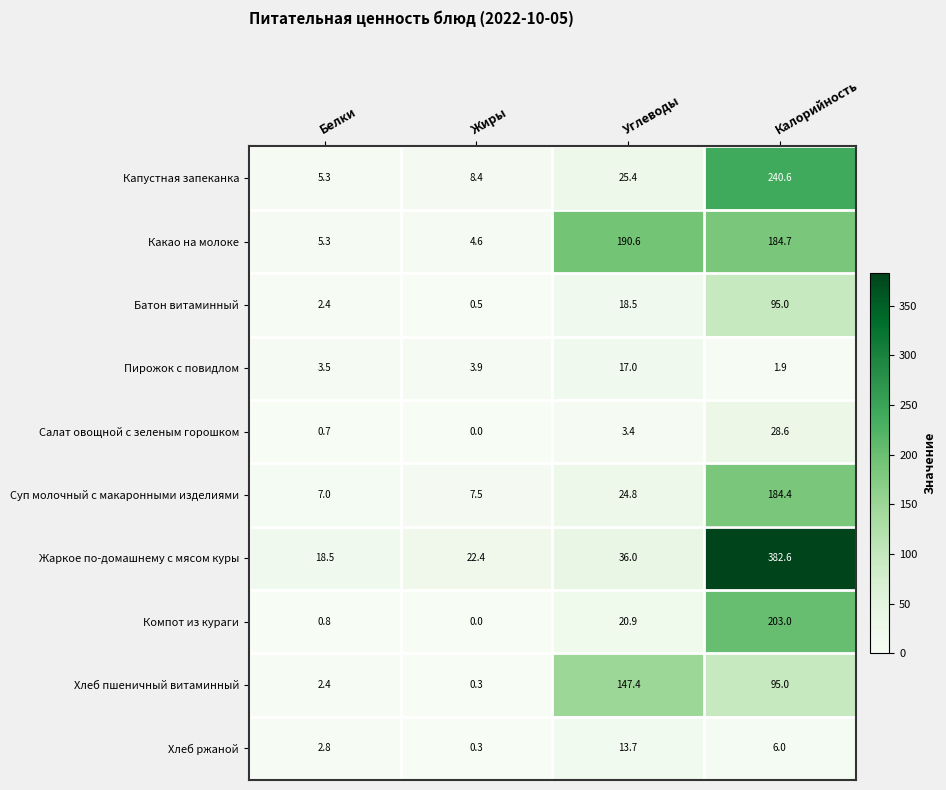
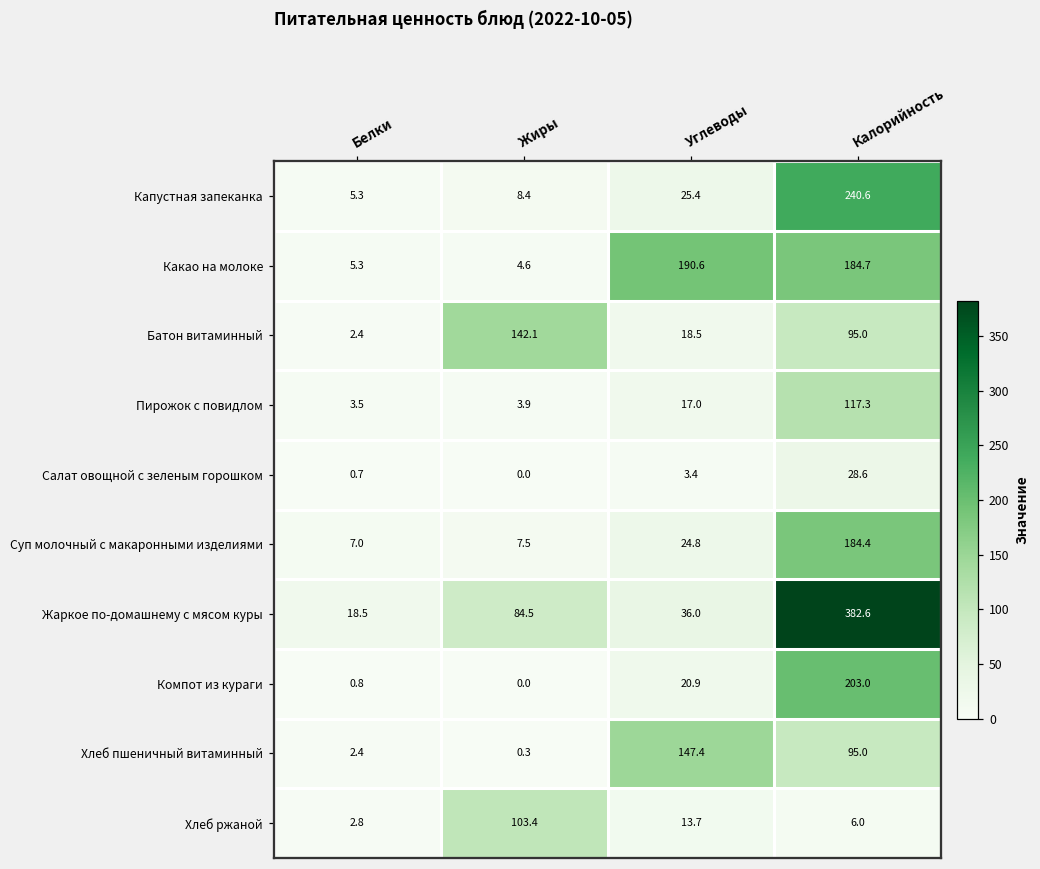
  {
    "Капустная запеканка": {
      "Белки": 5.3,
      "Жиры": 8.4,
      "Углеводы": 25.4,
      "Калорийность": 240.6
    },
    "Какао на молоке": {
      "Белки": 5.3,
      "Жиры": 4.6,
      "Углеводы": 190.6,
      "Калорийность": 184.7
    },
    "Батон витаминный": {
      "Белки": 2.4,
-     "Жиры": 0.5,
+     "Жиры": 142.1,
      "Углеводы": 18.5,
      "Калорийность": 95.0
    },
    "Пирожок с повидлом": {
      "Белки": 3.5,
      "Жиры": 3.9,
      "Углеводы": 17.0,
-     "Калорийность": 1.9
+     "Калорийность": 117.3
    },
    "Салат овощной с зеленым горошком": {
      "Белки": 0.7,
      "Жиры": 0.0,
      "Углеводы": 3.4,
      "Калорийность": 28.6
    },
    "Суп молочный с макаронными изделиями": {
      "Белки": 7.0,
      "Жиры": 7.5,
      "Углеводы": 24.8,
      "Калорийность": 184.4
    },
    "Жаркое по-домашнему с мясом куры": {
      "Белки": 18.5,
-     "Жиры": 22.4,
+     "Жиры": 84.5,
      "Углеводы": 36.0,
      "Калорийность": 382.6
    },
    "Компот из кураги": {
      "Белки": 0.8,
      "Жиры": 0.0,
      "Углеводы": 20.9,
      "Калорийность": 203.0
    },
    "Хлеб пшеничный витаминный": {
      "Белки": 2.4,
      "Жиры": 0.3,
      "Углеводы": 147.4,
      "Калорийность": 95.0
    },
    "Хлеб ржаной": {
      "Белки": 2.8,
-     "Жиры": 0.3,
+     "Жиры": 103.4,
      "Углеводы": 13.7,
      "Калорийность": 6.0
    }
  }
